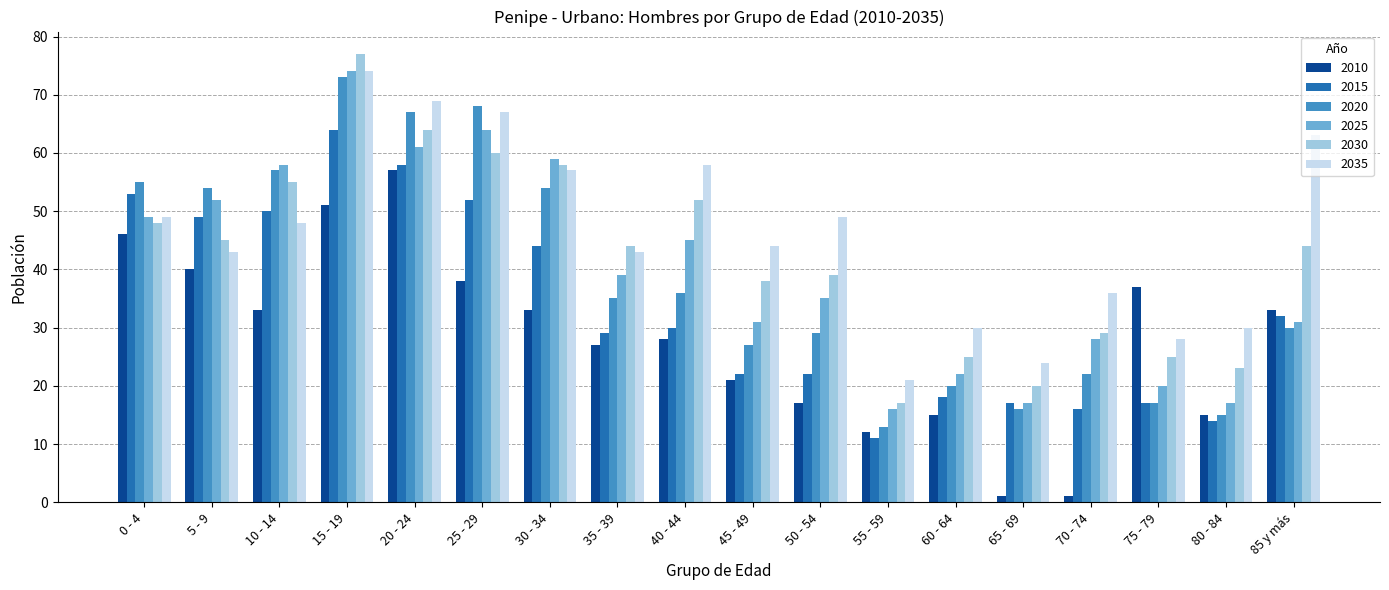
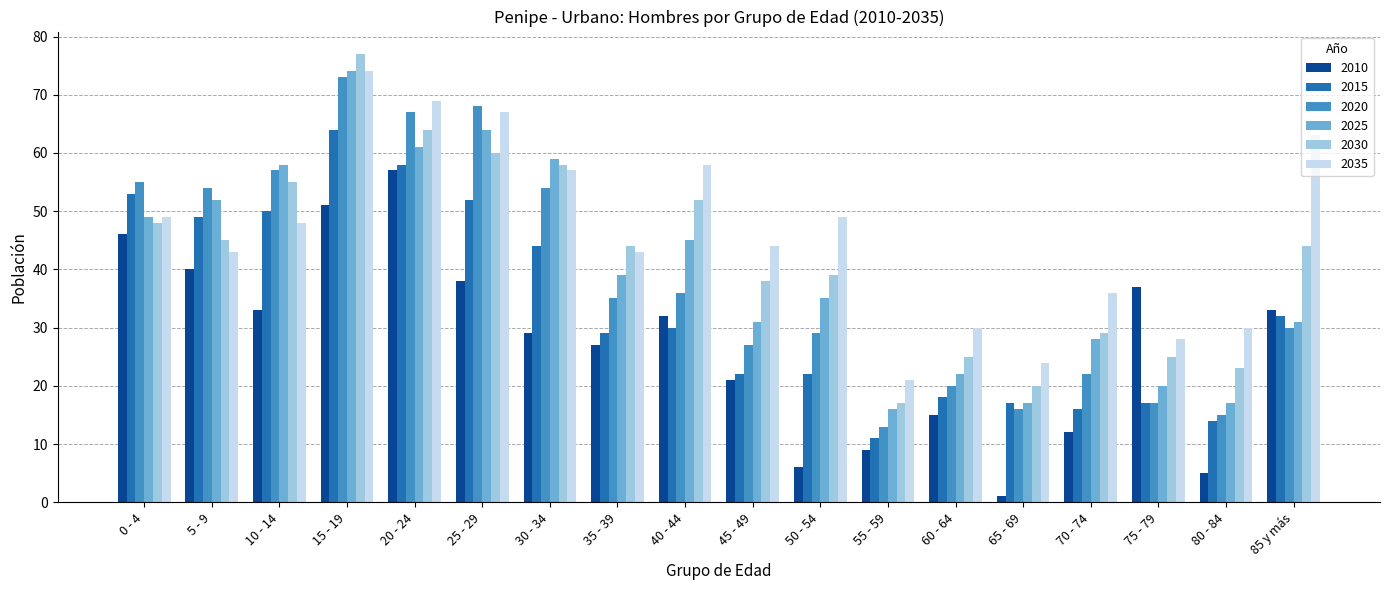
  {
    "2010": {
      "0 - 4": 46,
      "5 - 9": 40,
      "10 - 14": 33,
      "15 - 19": 51,
      "20 - 24": 57,
      "25 - 29": 38,
-     "30 - 34": 33,
+     "30 - 34": 29,
      "35 - 39": 27,
-     "40 - 44": 28,
+     "40 - 44": 32,
      "45 - 49": 21,
-     "50 - 54": 17,
-     "55 - 59": 12,
+     "50 - 54": 6,
+     "55 - 59": 9,
      "60 - 64": 15,
      "65 - 69": 1,
-     "70 - 74": 1,
+     "70 - 74": 12,
      "75 - 79": 37,
-     "80 - 84": 15,
+     "80 - 84": 5,
      "85 y más": 33
    }
  }
